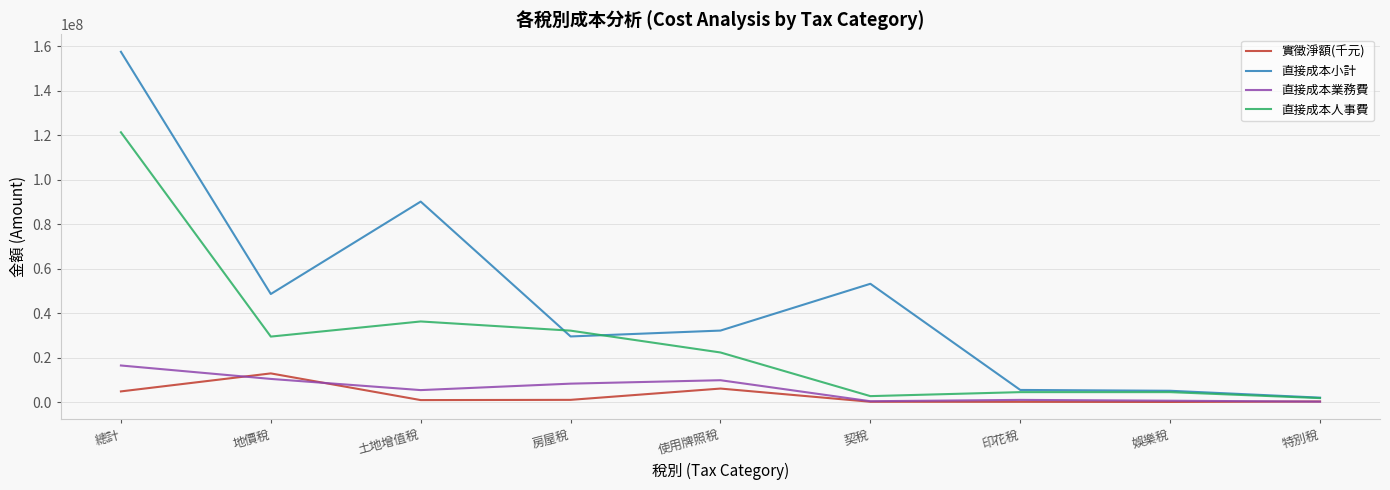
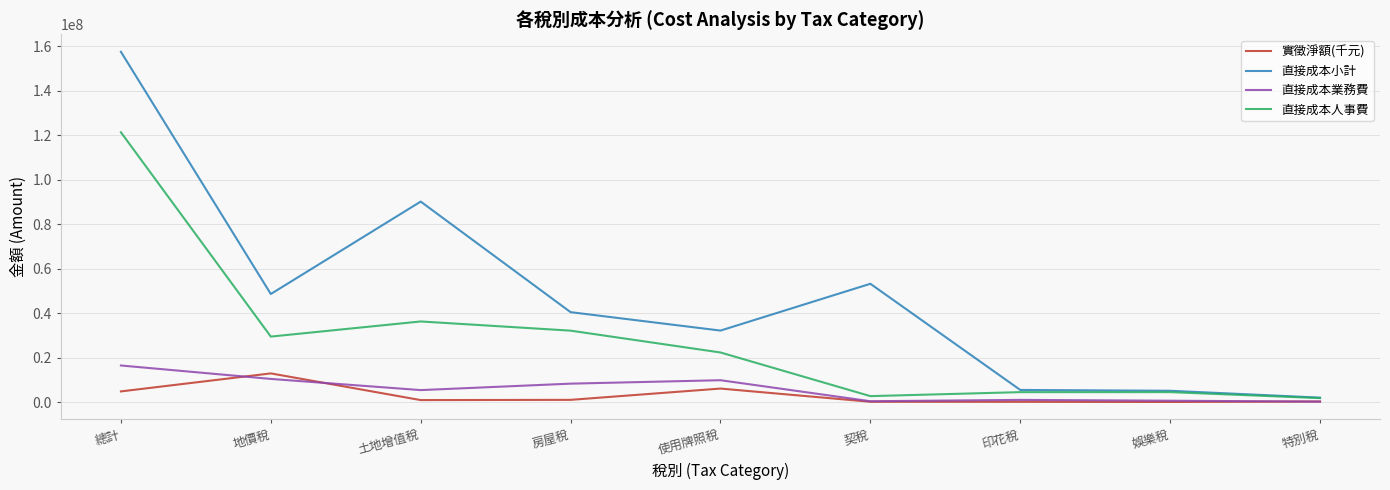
  {
    "實徵淨額(千元)": {
      "總計": 5000000,
      "地價稅": 13000000,
      "土地增值稅": 1000000,
      "房屋稅": 1000000,
      "使用牌照稅": 6000000
    },
    "直接成本小計": {
      "總計": 158000000,
      "地價稅": 49000000,
      "土地增值稅": 90000000,
-     "房屋稅": 30000000,
+     "房屋稅": 40000000,
      "使用牌照稅": 32000000,
      "契稅": 53000000
    },
    "直接成本業務費": {
      "總計": 16000000,
      "地價稅": 10000000,
      "土地增值稅": 5000000,
      "房屋稅": 8000000,
      "使用牌照稅": 10000000
    },
    "直接成本人事費": {
      "總計": 121000000,
      "地價稅": 29000000,
      "土地增值稅": 36000000,
      "房屋稅": 32000000,
      "使用牌照稅": 22000000,
      "契稅": 3000000
    }
  }
